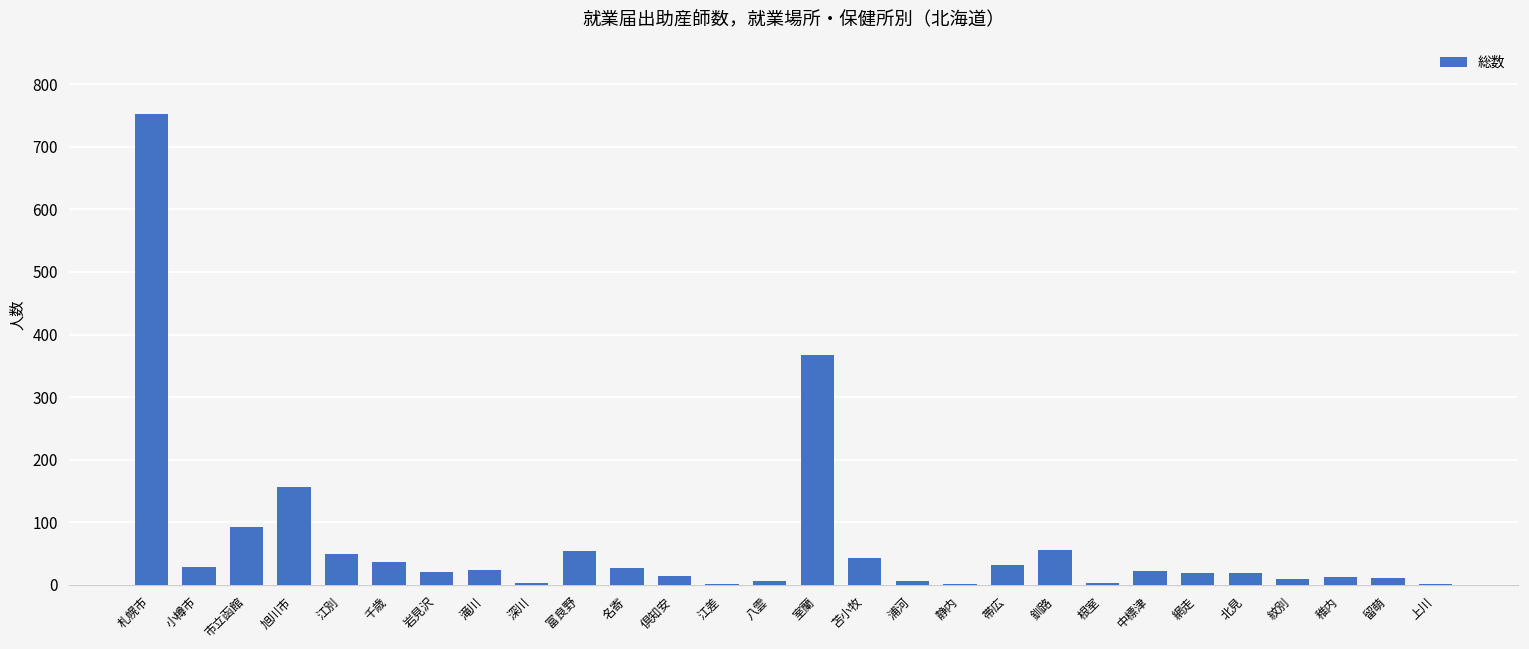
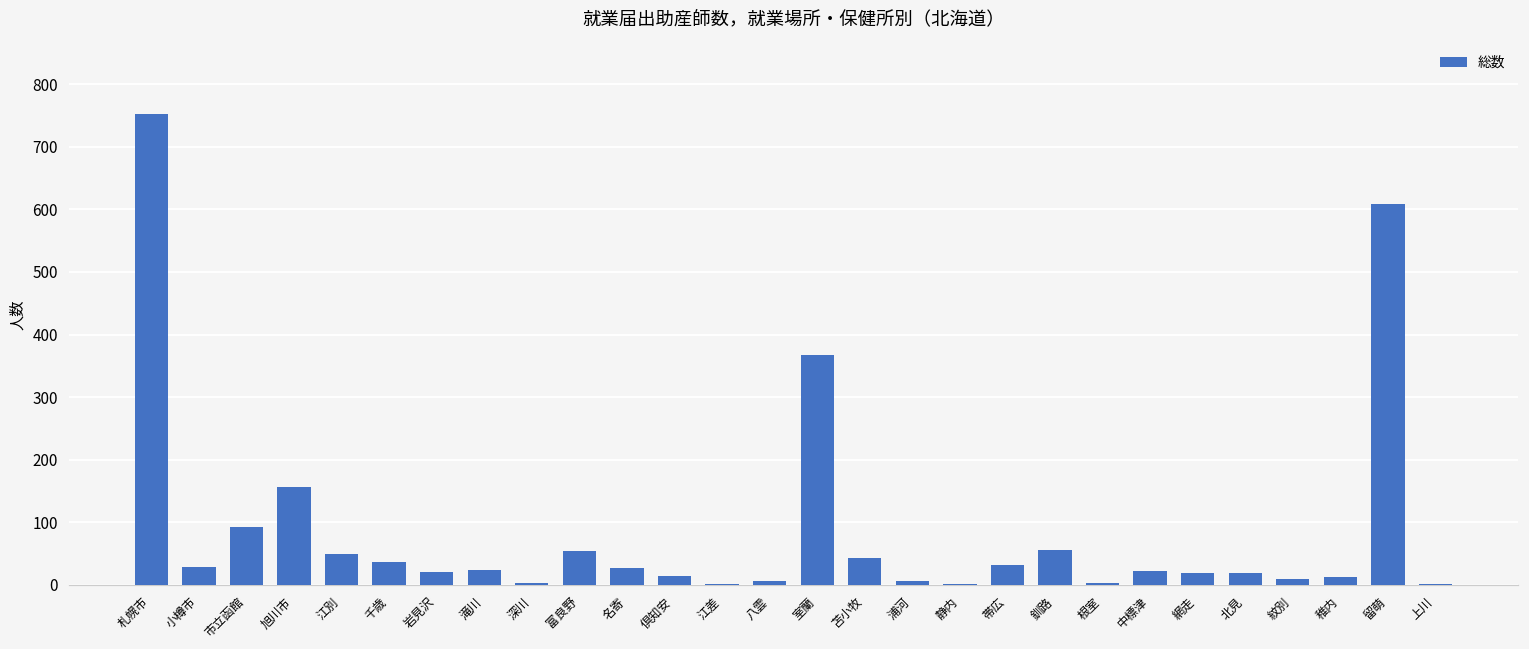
  {
    "札幌市": 750,
    "小樽市": 30,
    "市立函館": 90,
    "旭川市": 160,
    "江別": 50,
    "千歳": 40,
    "岩見沢": 20,
    "滝川": 20,
    "富良野": 50,
    "名寄": 30,
    "倶知安": 10,
    "八雲": 10,
    "室蘭": 370,
    "苫小牧": 40,
    "浦河": 10,
    "帯広": 30,
    "釧路": 60,
    "中標津": 20,
    "網走": 20,
    "北見": 20,
    "紋別": 10,
    "稚内": 10,
-   "留萌": 10
+   "留萌": 610
  }
